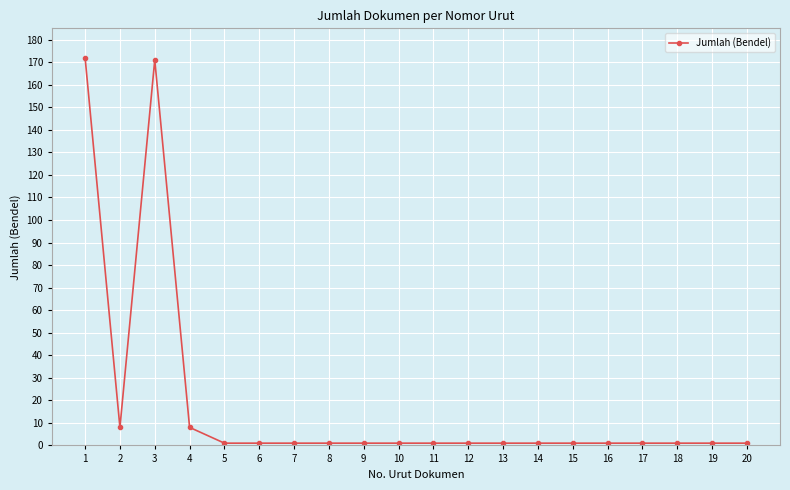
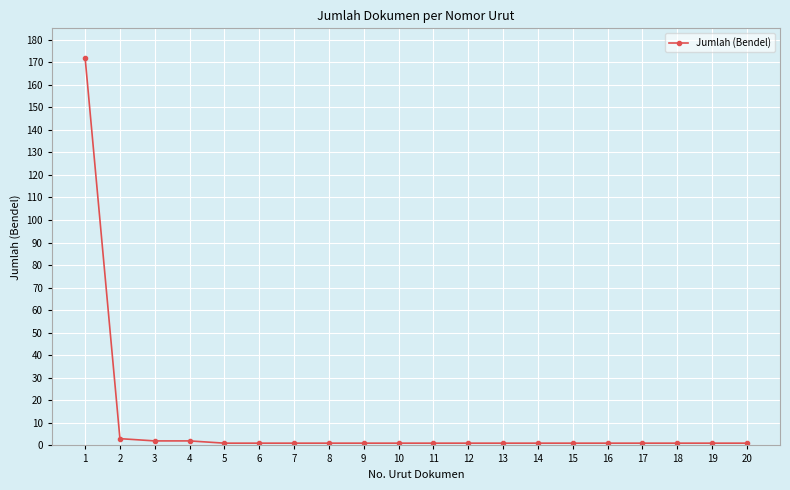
  {
    "1": 172,
-   "2": 8,
-   "3": 171,
-   "4": 8,
+   "2": 3,
+   "3": 2,
+   "4": 2,
    "5": 1,
    "6": 1,
    "7": 1,
    "8": 1,
    "9": 1,
    "10": 1,
    "11": 1,
    "12": 1,
    "13": 1,
    "14": 1,
    "15": 1,
    "16": 1,
    "17": 1,
    "18": 1,
    "19": 1,
    "20": 1
  }
